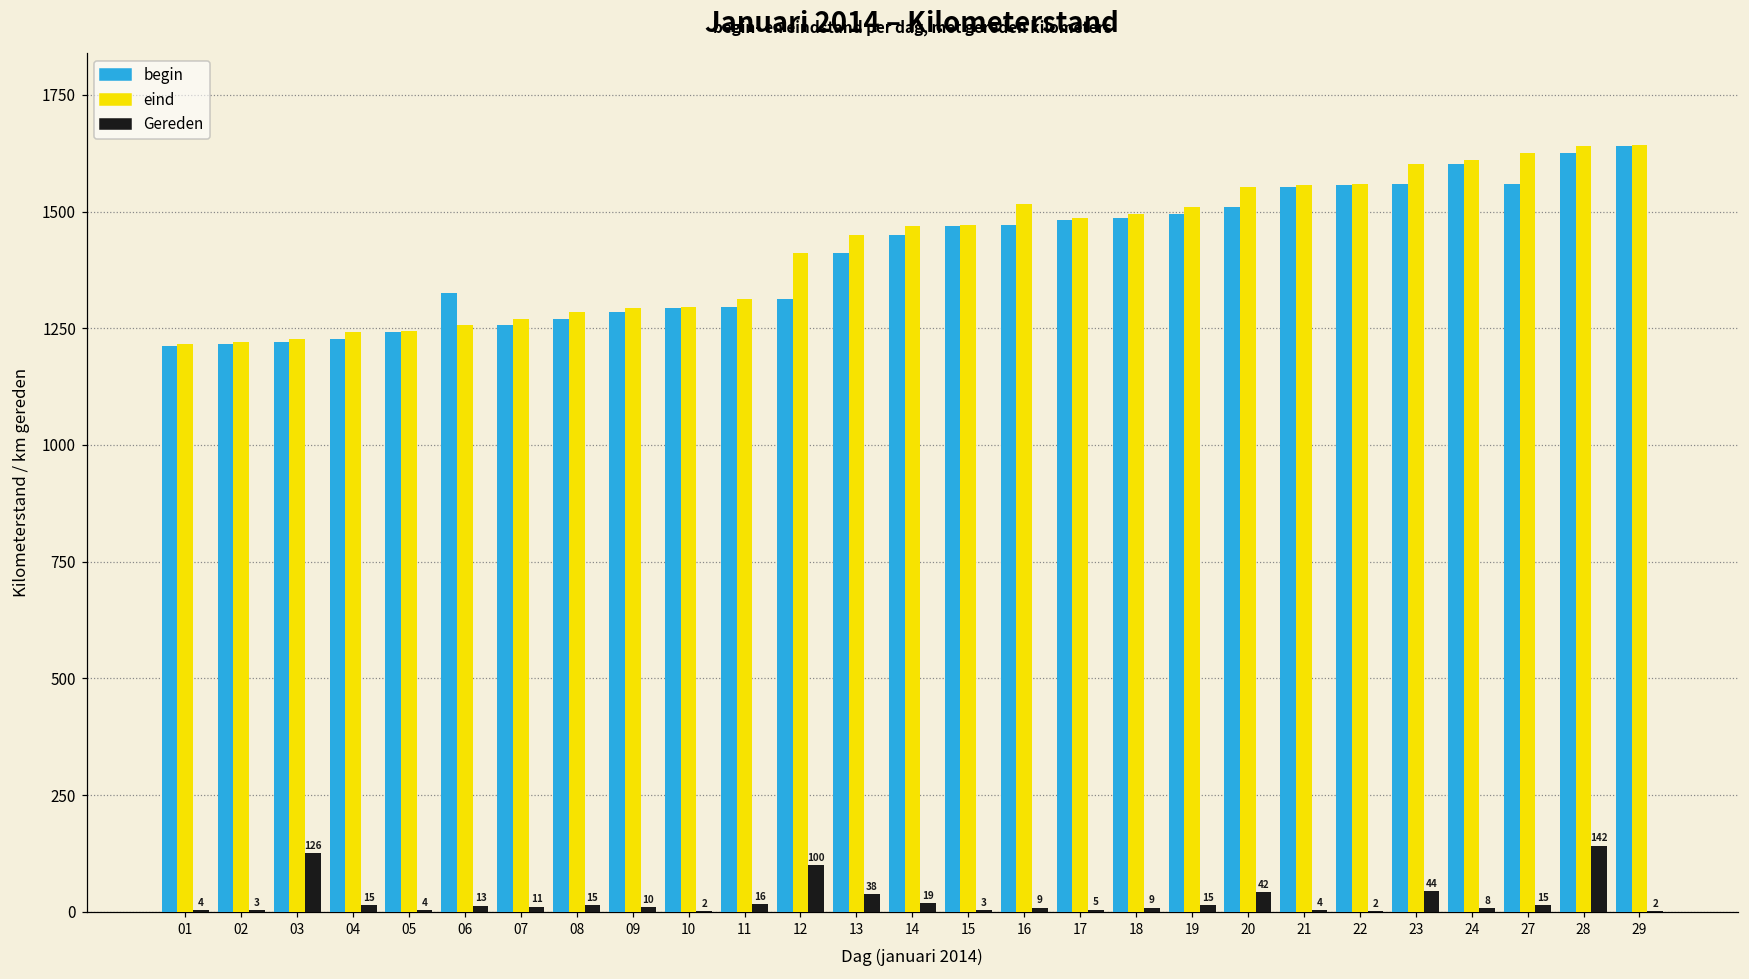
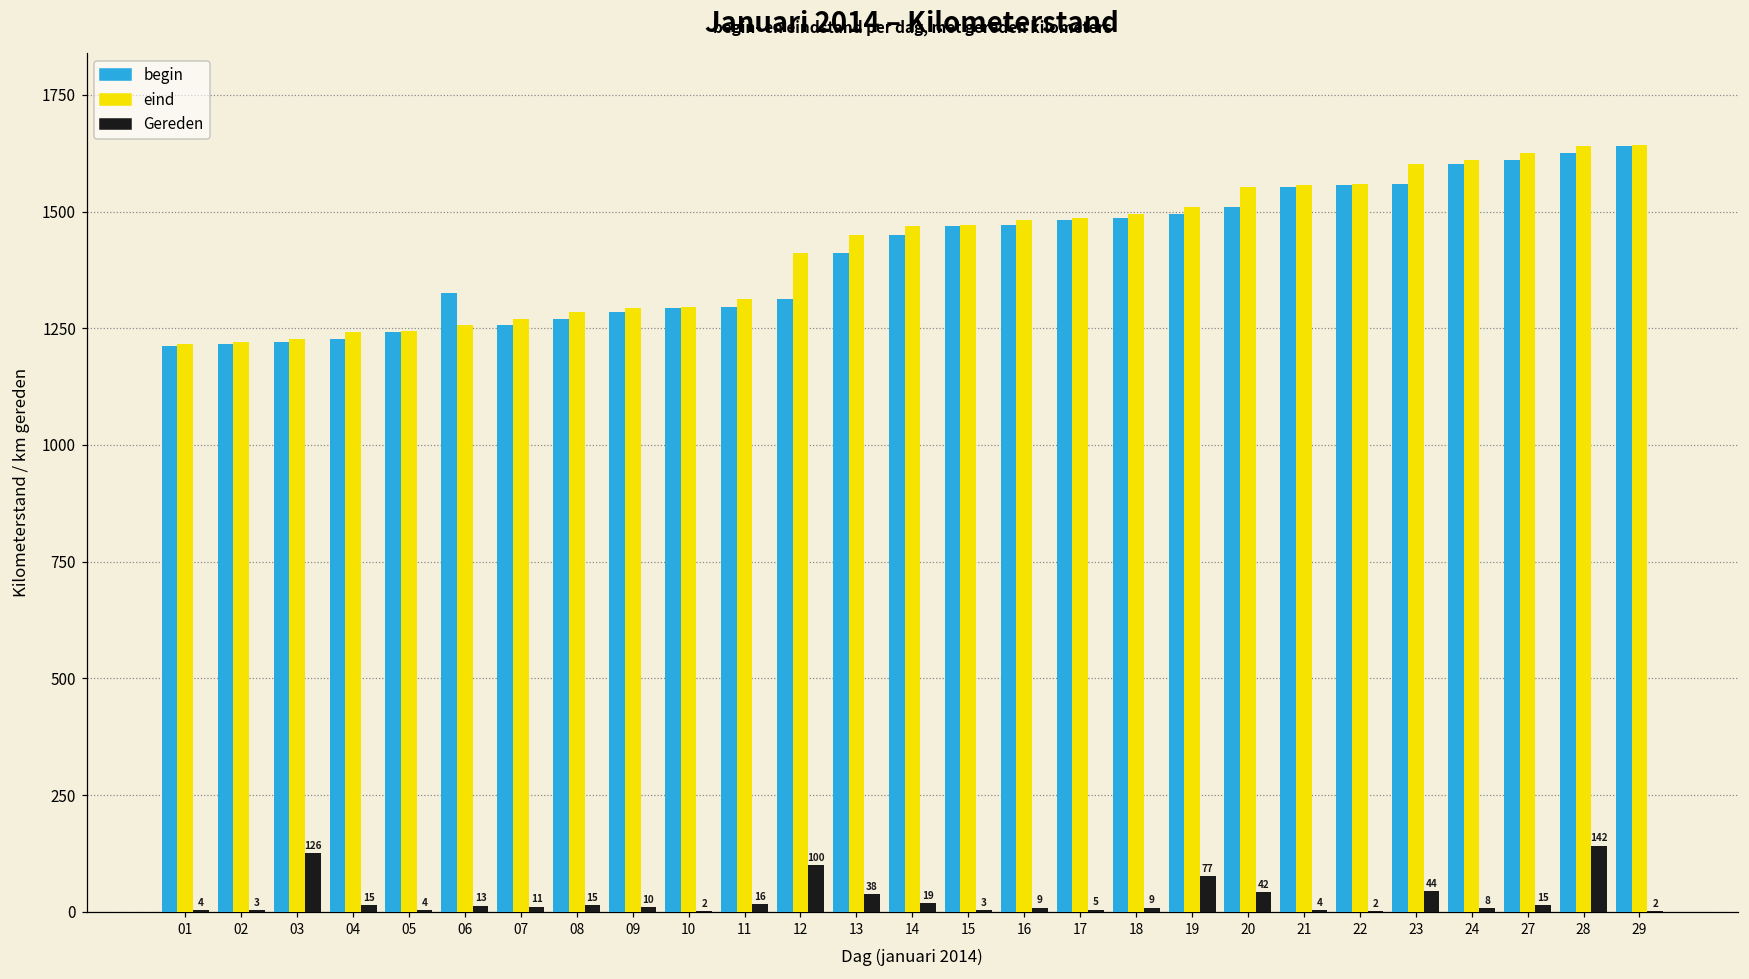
  {
    "begin": {
      "01": 1210,
      "02": 1220,
      "03": 1220,
      "04": 1230,
      "05": 1240,
      "06": 1330,
      "07": 1260,
      "08": 1270,
      "09": 1280,
      "10": 1290,
      "11": 1300,
      "12": 1310,
      "13": 1410,
      "14": 1450,
      "15": 1470,
      "16": 1470,
      "17": 1480,
      "18": 1490,
      "19": 1500,
      "20": 1510,
      "21": 1550,
      "22": 1560,
      "23": 1560,
      "24": 1600,
-     "27": 1560,
+     "27": 1610,
      "28": 1630,
      "29": 1640
    },
    "eind": {
      "01": 1220,
      "02": 1220,
      "03": 1230,
      "04": 1240,
      "05": 1250,
      "06": 1260,
      "07": 1270,
      "08": 1280,
      "09": 1290,
      "10": 1300,
      "11": 1310,
      "12": 1410,
      "13": 1450,
      "14": 1470,
      "15": 1470,
-     "16": 1520,
+     "16": 1480,
      "17": 1490,
      "18": 1500,
      "19": 1510,
      "20": 1550,
      "21": 1560,
      "22": 1560,
      "23": 1600,
      "24": 1610,
      "27": 1630,
      "28": 1640,
      "29": 1640
    },
    "Gereden": {
      "01": 4,
      "02": 3,
      "03": 126,
      "04": 15,
      "05": 4,
      "06": 13,
      "07": 11,
      "08": 15,
      "09": 10,
      "10": 2,
      "11": 16,
      "12": 100,
      "13": 38,
      "14": 19,
      "15": 3,
      "16": 9,
      "17": 5,
      "18": 9,
-     "19": 15,
+     "19": 77,
      "20": 42,
      "21": 4,
      "22": 2,
      "23": 44,
      "24": 8,
      "27": 15,
      "28": 142,
      "29": 2
    }
  }
